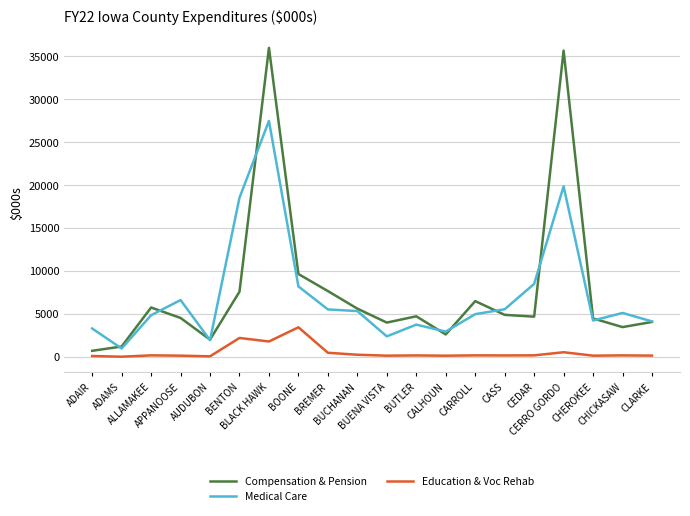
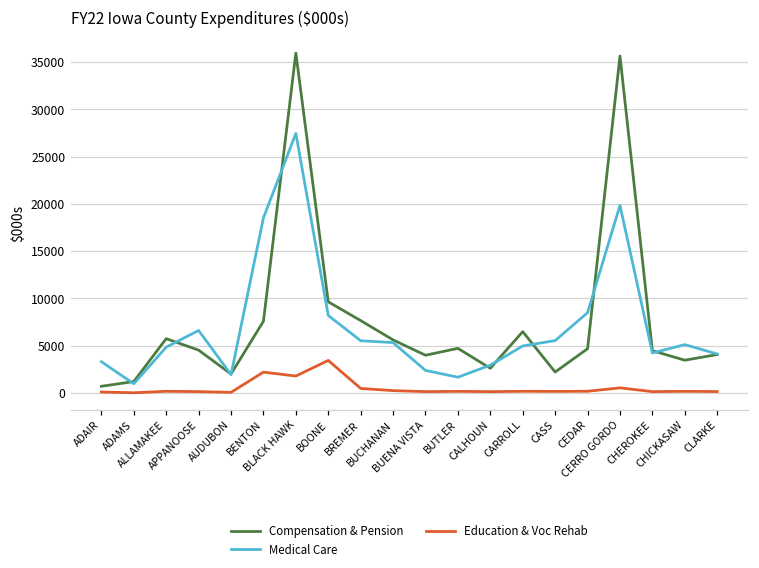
  {
    "Compensation & Pension": {
      "ADAIR": 1000,
      "ALLAMAKEE": 6000,
      "APPANOOSE": 5000,
      "BENTON": 8000,
      "BLACK HAWK": 36000,
      "BOONE": 10000,
      "BREMER": 8000,
      "BUENA VISTA": 4000,
      "BUTLER": 5000,
      "CALHOUN": 3000,
      "CARROLL": 6000,
-     "CASS": 5000,
+     "CASS": 2000,
      "CEDAR": 5000,
      "CERRO GORDO": 36000,
      "CHICKASAW": 3000
    },
    "Medical Care": {
      "ADAIR": 3000,
      "ALLAMAKEE": 5000,
      "APPANOOSE": 7000,
      "BENTON": 19000,
      "BLACK HAWK": 27000,
      "BOONE": 8000,
      "BREMER": 6000,
      "BUENA VISTA": 2000,
-     "BUTLER": 4000,
+     "BUTLER": 2000,
      "CALHOUN": 3000,
      "CARROLL": 5000,
      "CASS": 6000,
      "CEDAR": 8000,
      "CERRO GORDO": 20000,
      "CHICKASAW": 5000
    },
    "Education & Voc Rehab": {
      "ADAIR": 0,
      "ADAMS": 0,
      "ALLAMAKEE": 0,
      "APPANOOSE": 0,
      "AUDUBON": 0,
      "BENTON": 2000,
      "BLACK HAWK": 2000,
      "BOONE": 3000,
      "BREMER": 0,
      "BUCHANAN": 0,
      "BUENA VISTA": 0,
      "BUTLER": 0,
      "CALHOUN": 0,
      "CARROLL": 0,
      "CASS": 0,
      "CEDAR": 0,
      "CERRO GORDO": 1000,
      "CHEROKEE": 0,
      "CHICKASAW": 0,
      "CLARKE": 0
    }
  }
